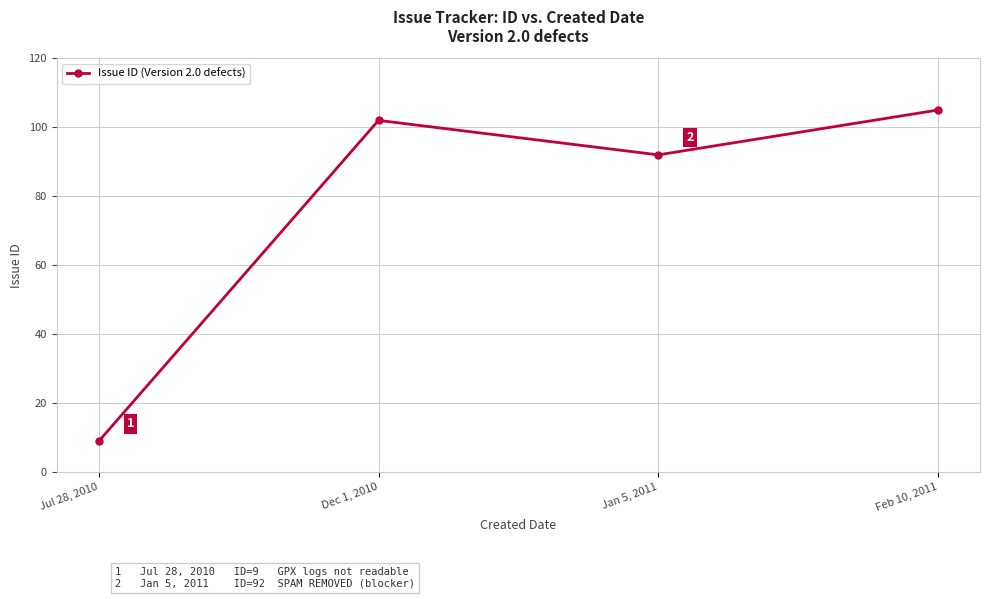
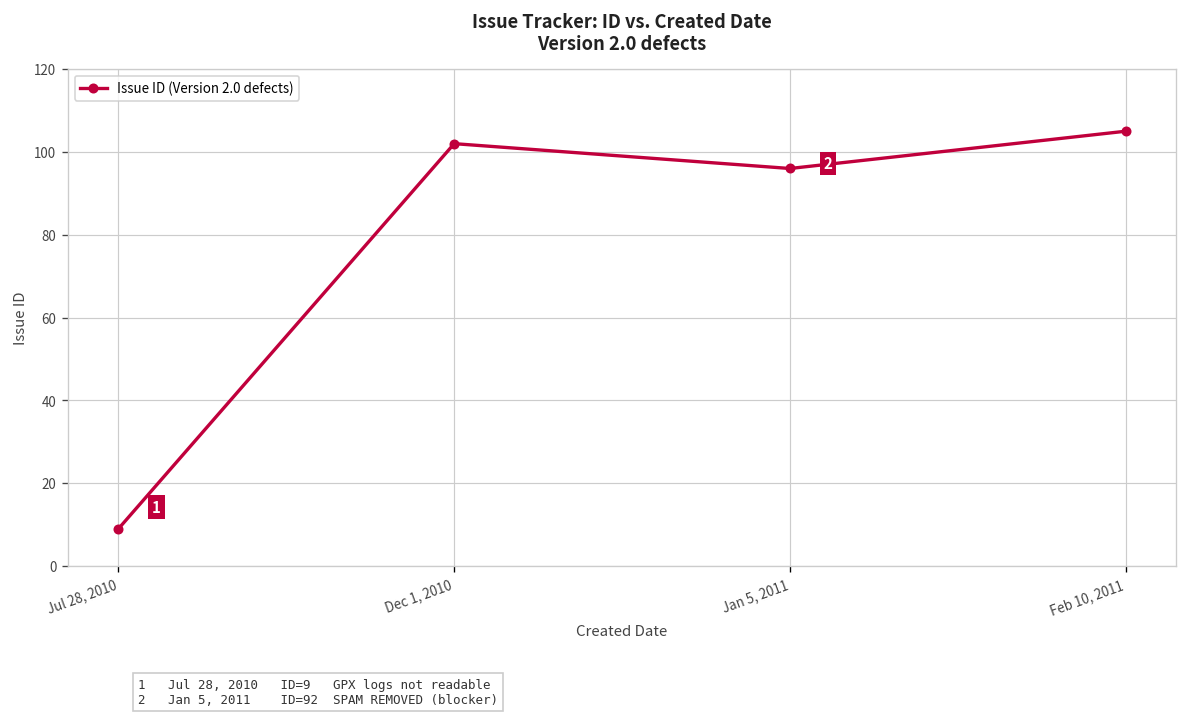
  {
    "Jul 28, 2010": 9,
    "Dec 1, 2010": 102,
-   "Jan 5, 2011": 92,
+   "Jan 5, 2011": 96,
    "Feb 10, 2011": 105
  }
